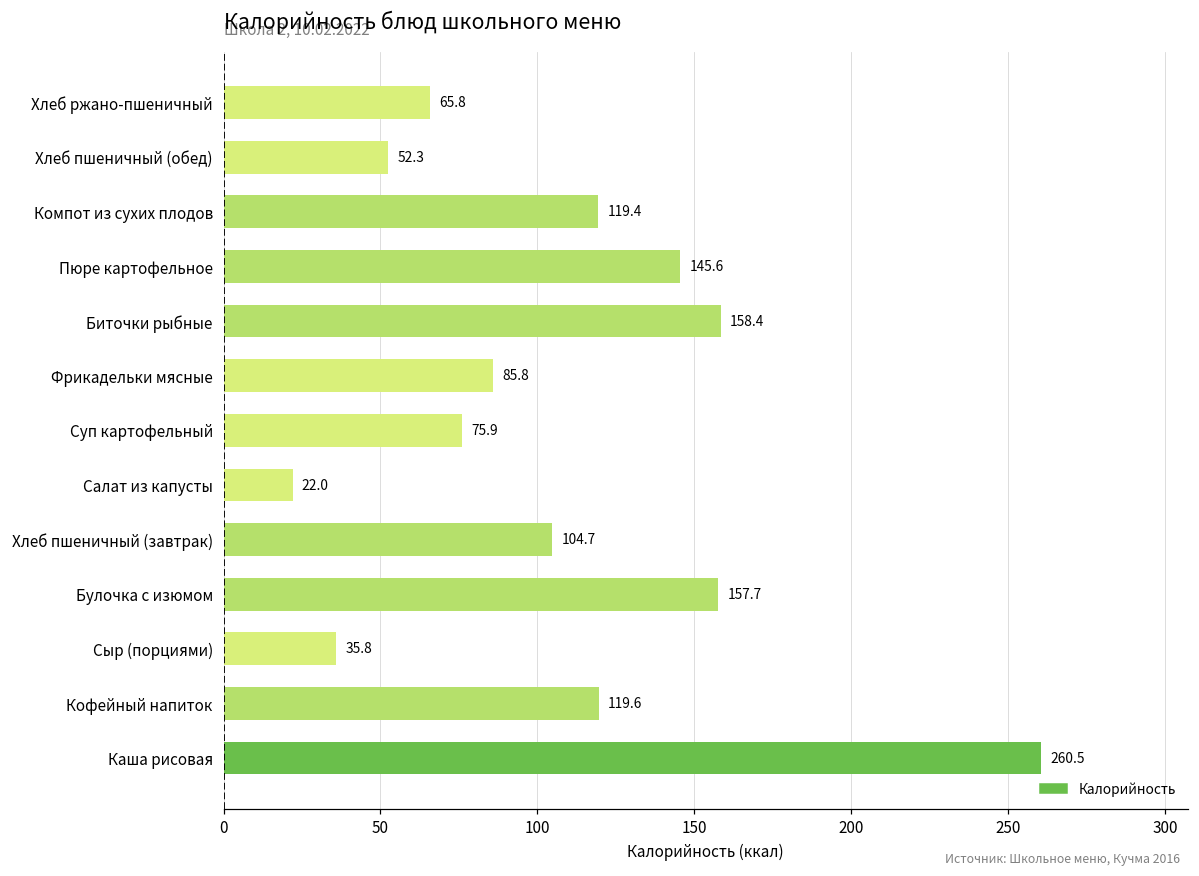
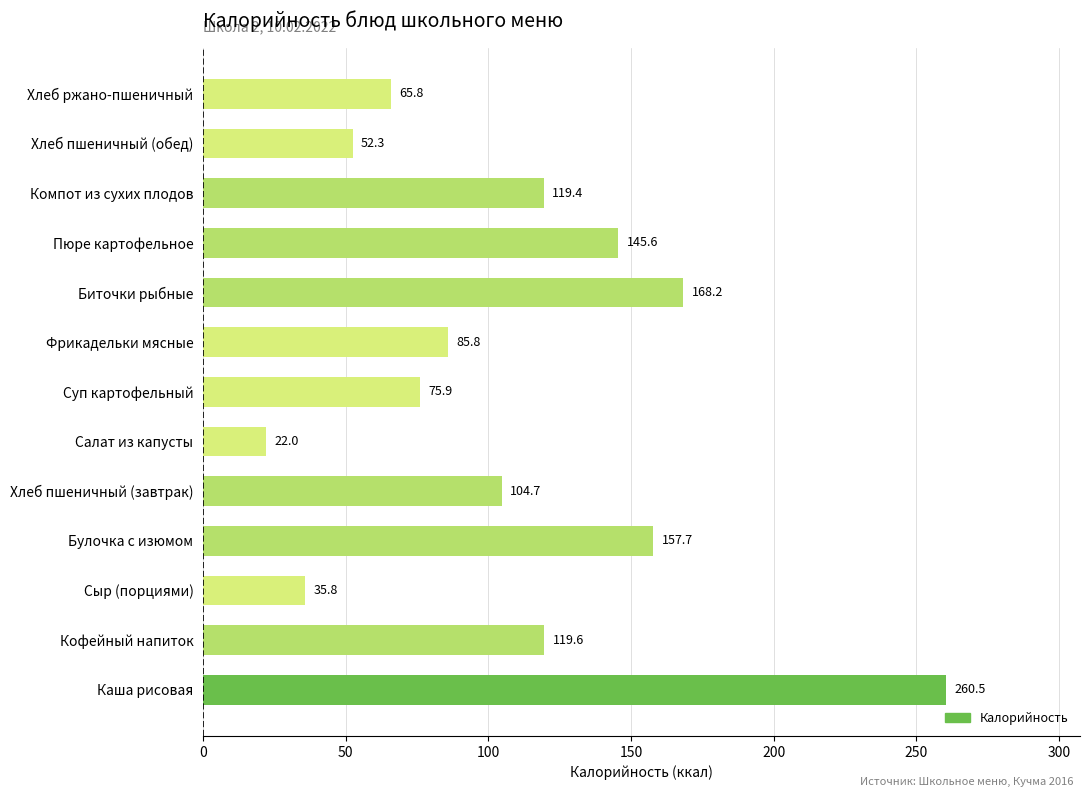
  {
    "Хлеб ржано-пшеничный": 65.8,
    "Хлеб пшеничный (обед)": 52.3,
    "Компот из сухих плодов": 119.4,
    "Пюре картофельное": 145.6,
-   "Биточки рыбные": 158.4,
+   "Биточки рыбные": 168.2,
    "Фрикадельки мясные": 85.8,
    "Суп картофельный": 75.9,
    "Салат из капусты": 22.0,
    "Хлеб пшеничный (завтрак)": 104.7,
    "Булочка с изюмом": 157.7,
    "Сыр (порциями)": 35.8,
    "Кофейный напиток": 119.6,
    "Каша рисовая": 260.5
  }
